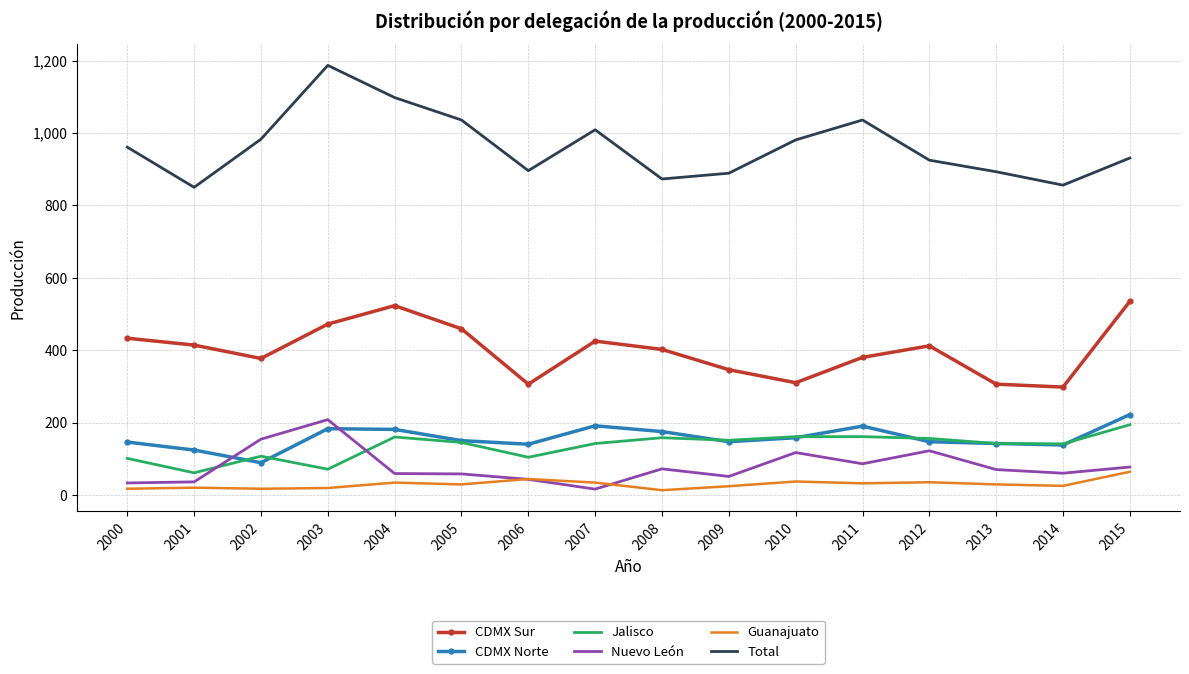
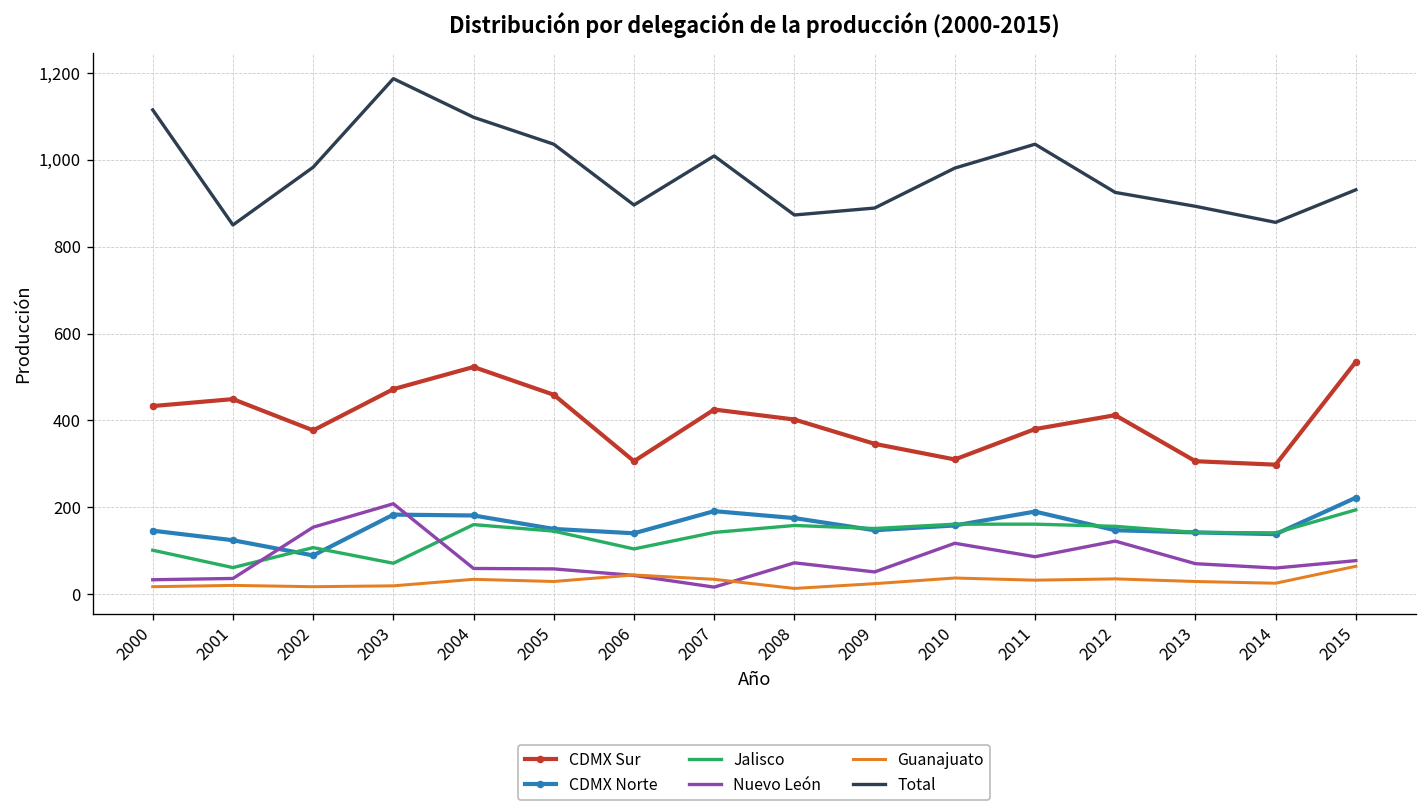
  {
    "CDMX Sur": {
      "2000": "430",
-     "2001": "410",
+     "2001": "450",
      "2002": "380",
      "2003": "470",
      "2004": "520",
      "2005": "460",
      "2006": "310",
      "2007": "430",
      "2008": "400",
      "2009": "350",
      "2010": "310",
      "2011": "380",
      "2012": "410",
      "2013": "310",
      "2014": "300",
      "2015": "540"
    },
    "CDMX Norte": {
      "2000": "150",
      "2001": "120",
      "2002": "90",
      "2003": "180",
      "2004": "180",
      "2006": "140",
      "2007": "190",
      "2008": "180",
      "2011": "190",
      "2012": "150",
      "2015": "220"
    },
    "Jalisco": {
      "2000": "100",
      "2001": "60",
      "2002": "110",
      "2003": "70",
      "2004": "160",
      "2006": "100",
      "2007": "140",
      "2008": "160",
      "2011": "160",
      "2012": "160",
      "2015": "190"
    },
    "Nuevo León": {
      "2000": "30",
      "2001": "40",
      "2002": "150",
      "2003": "210",
      "2004": "60",
      "2005": "60",
      "2007": "20",
      "2008": "70",
      "2009": "50",
      "2010": "120",
      "2011": "90",
      "2012": "120",
      "2013": "70",
      "2014": "60",
      "2015": "80"
    },
    "Guanajuato": {
      "2000": "20",
      "2001": "20",
      "2002": "20",
      "2003": "20",
      "2004": "30",
      "2005": "30",
      "2007": "30",
      "2008": "10",
      "2009": "20",
      "2010": "40",
      "2011": "30",
      "2012": "40",
      "2013": "30",
      "2014": "30",
      "2015": "60"
    },
    "Total": {
-     "2000": "960",
+     "2000": "1,120",
      "2001": "850",
      "2002": "980",
      "2003": "1,190",
      "2004": "1,100",
      "2005": "1,040",
      "2006": "900",
      "2007": "1,010",
      "2008": "870",
      "2009": "890",
      "2010": "980",
      "2011": "1,040",
      "2012": "930",
      "2013": "890",
      "2014": "860",
      "2015": "930"
    }
  }
